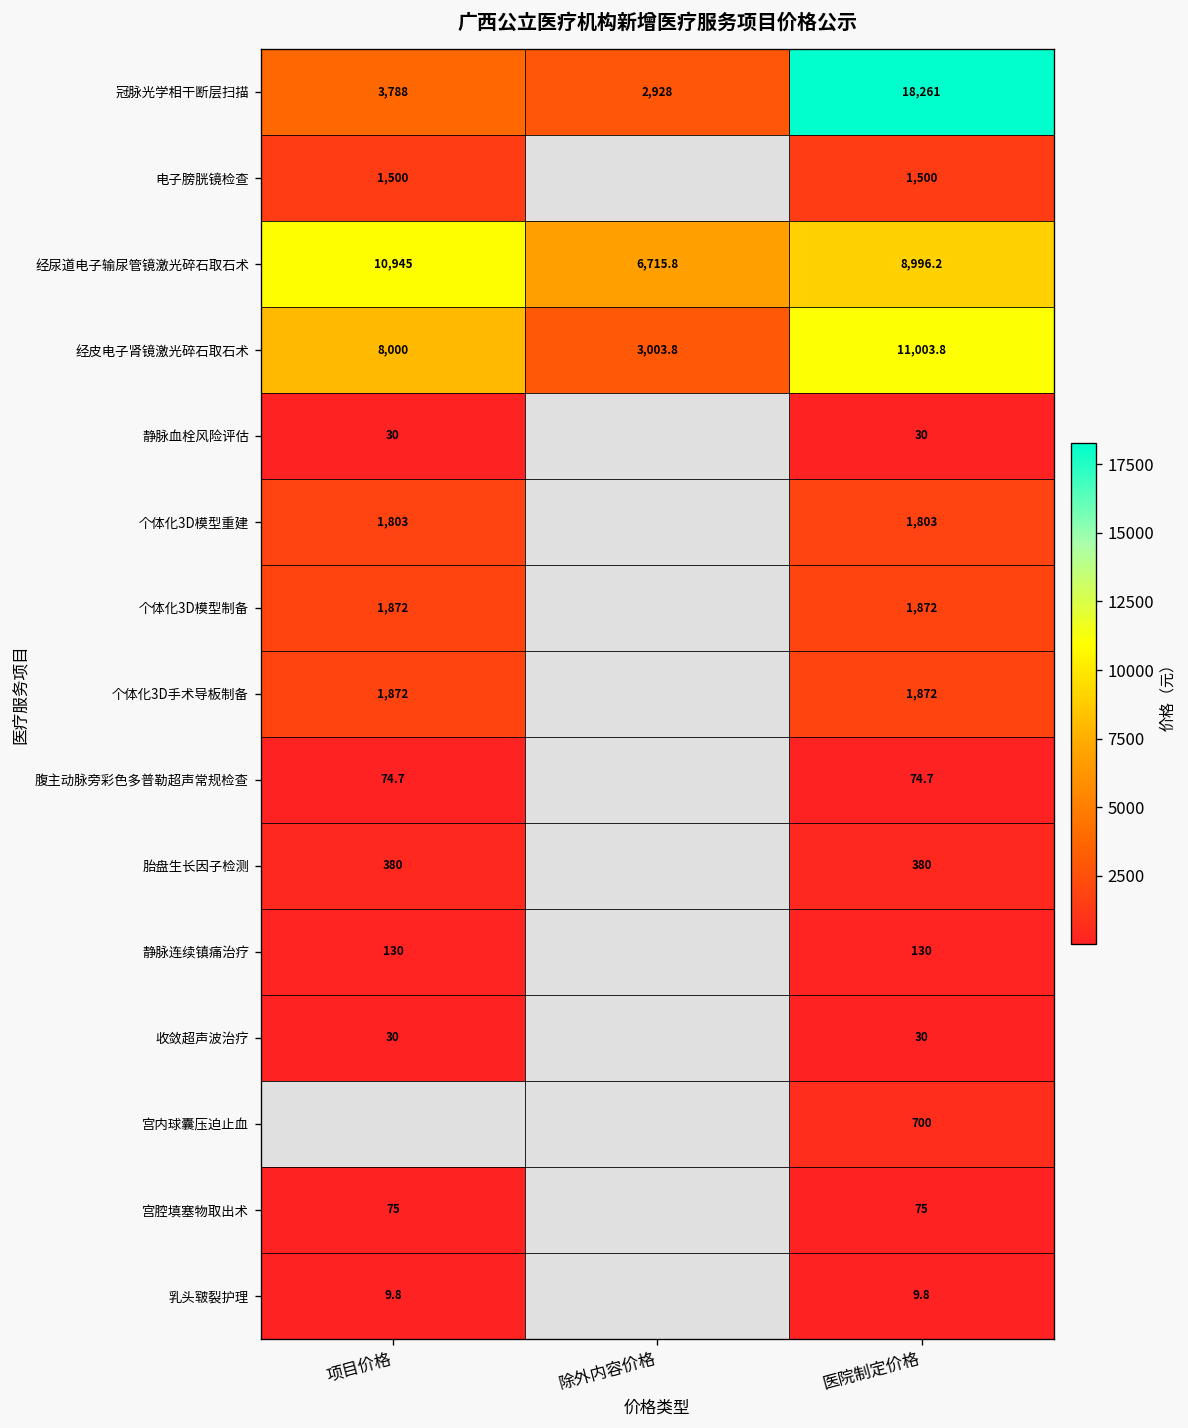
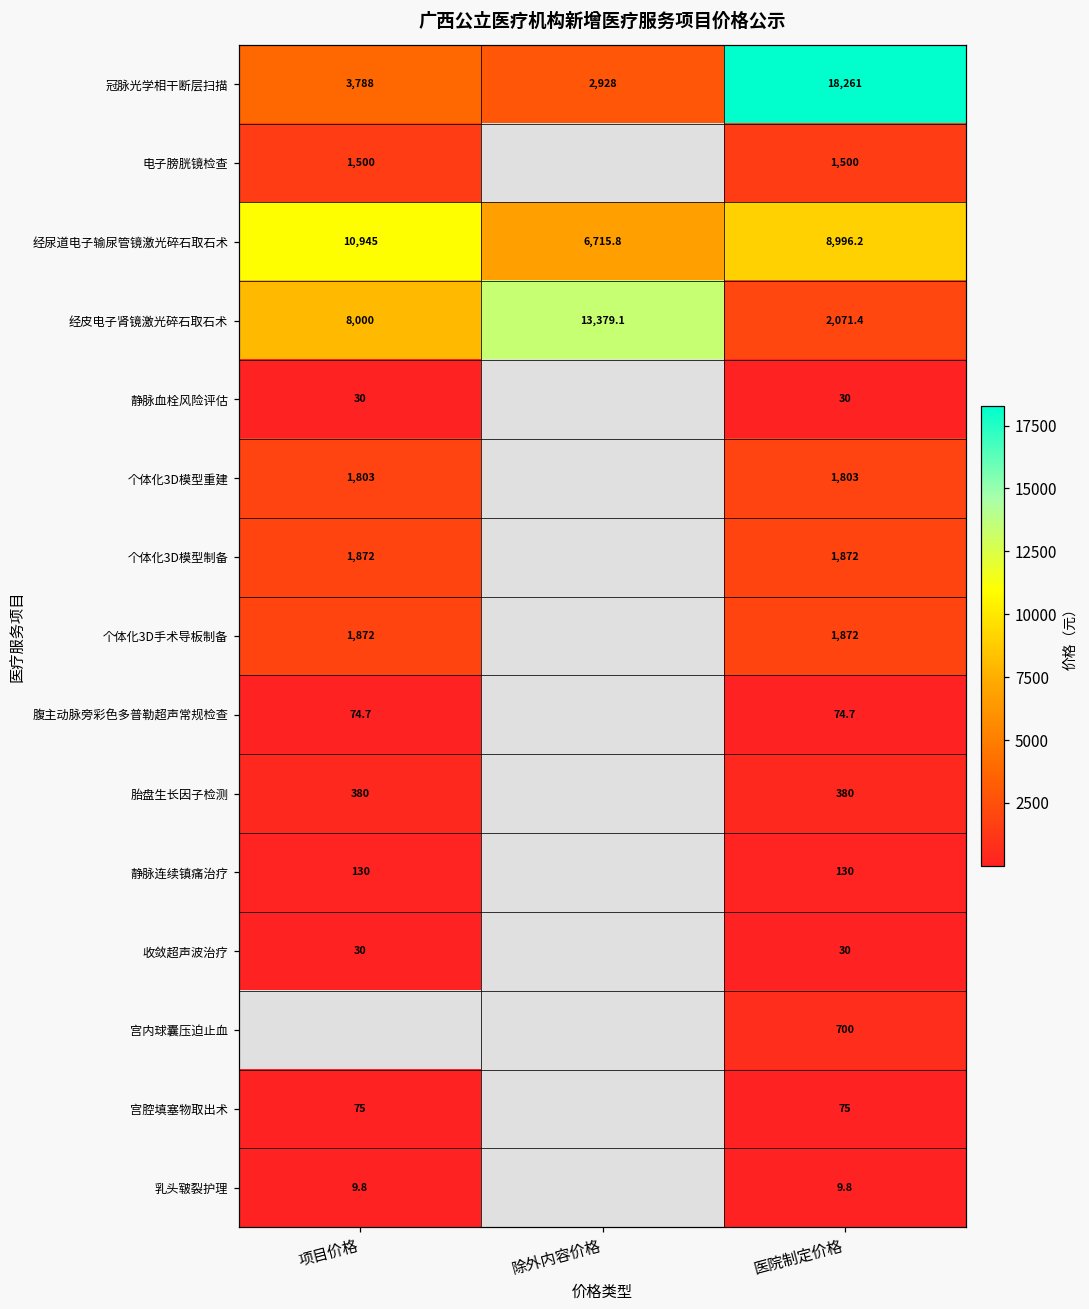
  {
    "冠脉光学相干断层扫描": {
      "项目价格": "3,788",
      "除外内容价格": "2,928",
      "医院制定价格": "18,261"
    },
    "电子膀胱镜检查": {
      "项目价格": "1,500",
      "医院制定价格": "1,500"
    },
    "经尿道电子输尿管镜激光碎石取石术": {
      "项目价格": "10,945",
      "除外内容价格": "6,715.8",
      "医院制定价格": "8,996.2"
    },
    "经皮电子肾镜激光碎石取石术": {
      "项目价格": "8,000",
-     "除外内容价格": "3,003.8",
-     "医院制定价格": "11,003.8"
+     "除外内容价格": "13,379.1",
+     "医院制定价格": "2,071.4"
    },
    "静脉血栓风险评估": {
      "项目价格": "30",
      "医院制定价格": "30"
    },
    "个体化3D模型重建": {
      "项目价格": "1,803",
      "医院制定价格": "1,803"
    },
    "个体化3D模型制备": {
      "项目价格": "1,872",
      "医院制定价格": "1,872"
    },
    "个体化3D手术导板制备": {
      "项目价格": "1,872",
      "医院制定价格": "1,872"
    },
    "腹主动脉旁彩色多普勒超声常规检查": {
      "项目价格": "74.7",
      "医院制定价格": "74.7"
    },
    "胎盘生长因子检测": {
      "项目价格": "380",
      "医院制定价格": "380"
    },
    "静脉连续镇痛治疗": {
      "项目价格": "130",
      "医院制定价格": "130"
    },
    "收敛超声波治疗": {
      "项目价格": "30",
      "医院制定价格": "30"
    },
    "宫内球囊压迫止血": {
      "医院制定价格": "700"
    },
    "宫腔填塞物取出术": {
      "项目价格": "75",
      "医院制定价格": "75"
    },
    "乳头皲裂护理": {
      "项目价格": "9.8",
      "医院制定价格": "9.8"
    }
  }
